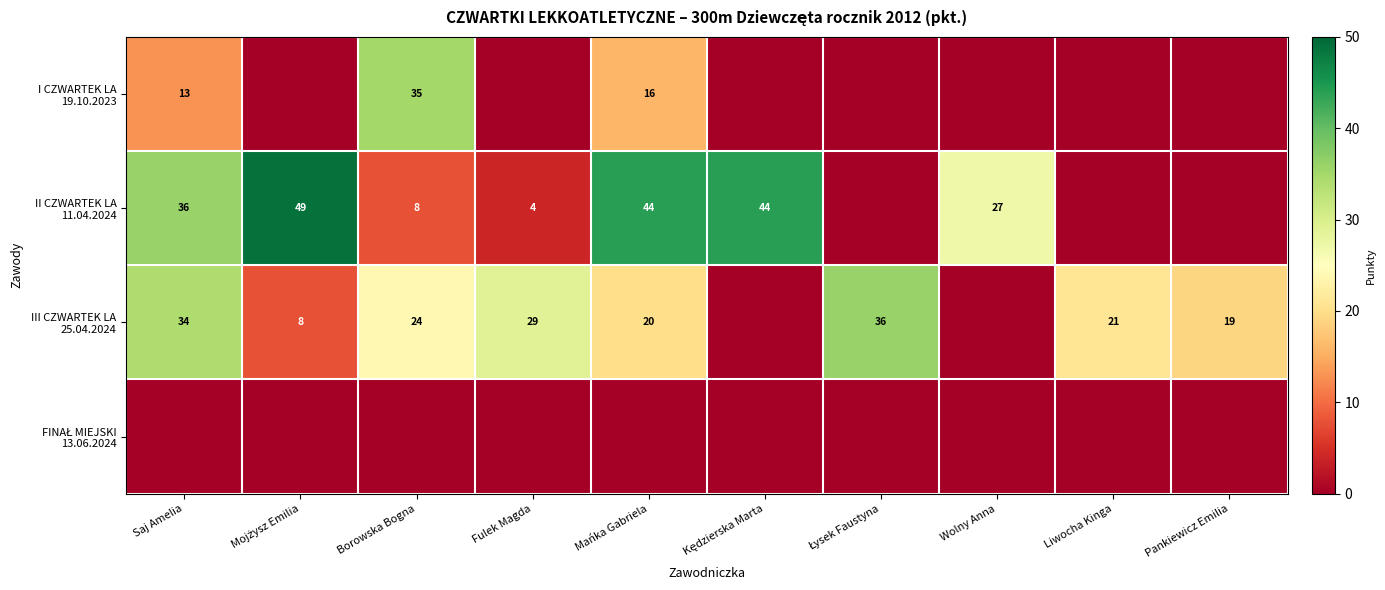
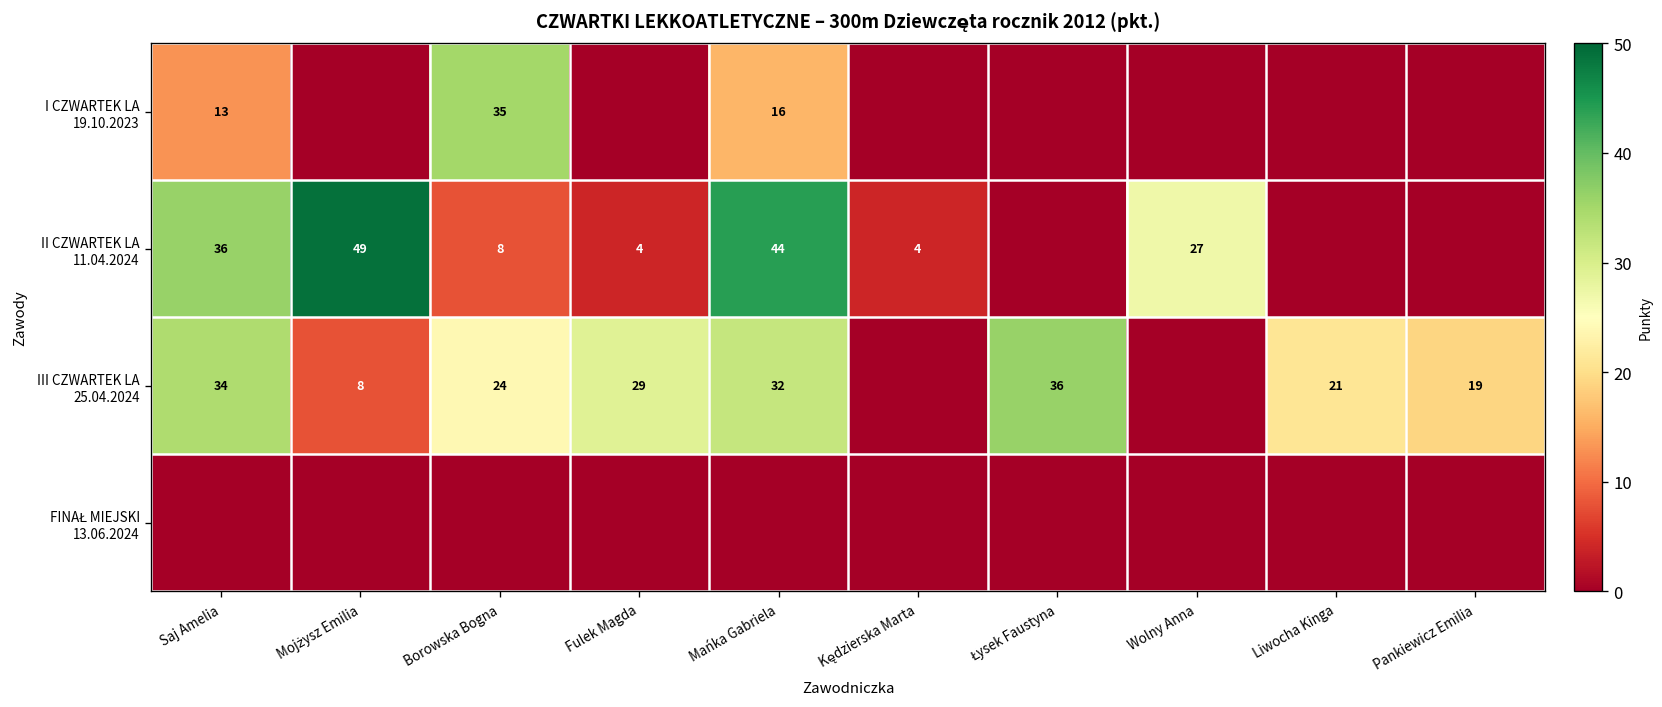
  {
    "I CZWARTEK LA 19.10.2023": {
      "Saj Amelia": 13,
      "Borowska Bogna": 35,
      "Mańka Gabriela": 16
    },
    "II CZWARTEK LA 11.04.2024": {
      "Saj Amelia": 36,
      "Mojżysz Emilia": 49,
      "Borowska Bogna": 8,
      "Fulek Magda": 4,
      "Mańka Gabriela": 44,
-     "Kędzierska Marta": 44,
+     "Kędzierska Marta": 4,
      "Wolny Anna": 27
    },
    "III CZWARTEK LA 25.04.2024": {
      "Saj Amelia": 34,
      "Mojżysz Emilia": 8,
      "Borowska Bogna": 24,
      "Fulek Magda": 29,
-     "Mańka Gabriela": 20,
+     "Mańka Gabriela": 32,
      "Łysek Faustyna": 36,
      "Liwocha Kinga": 21,
      "Pankiewicz Emilia": 19
    }
  }
